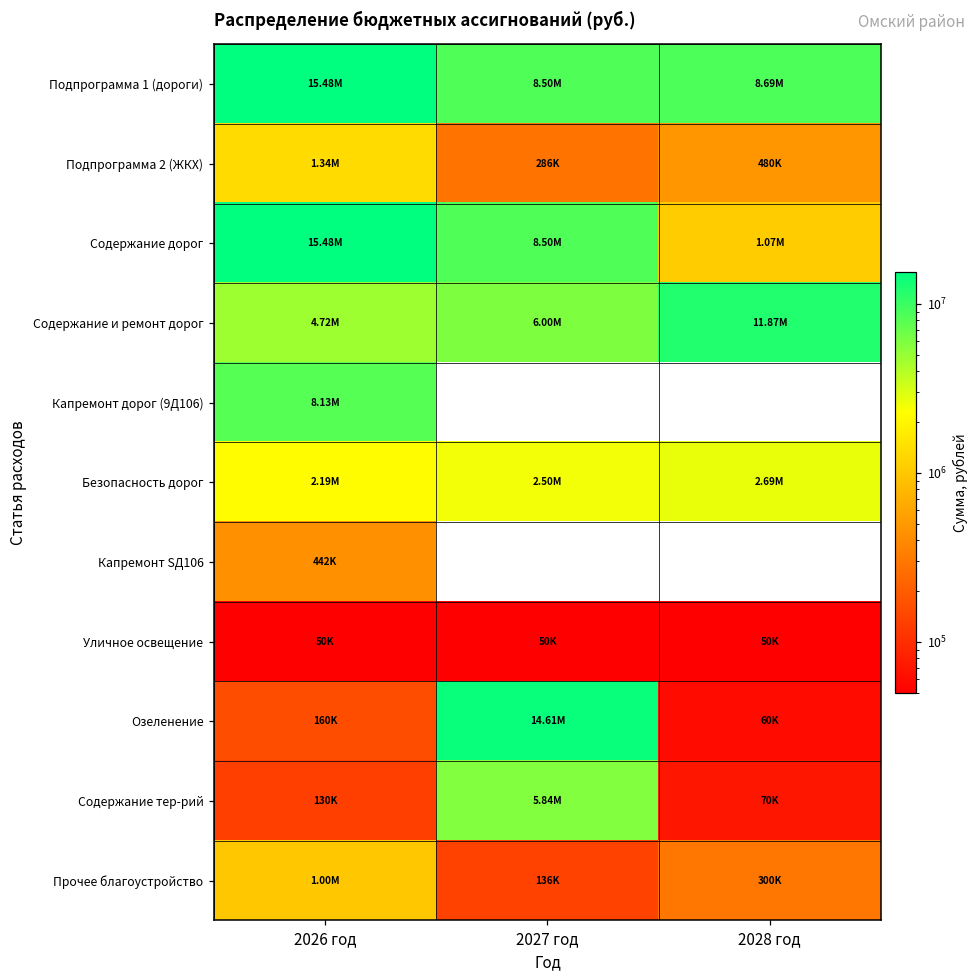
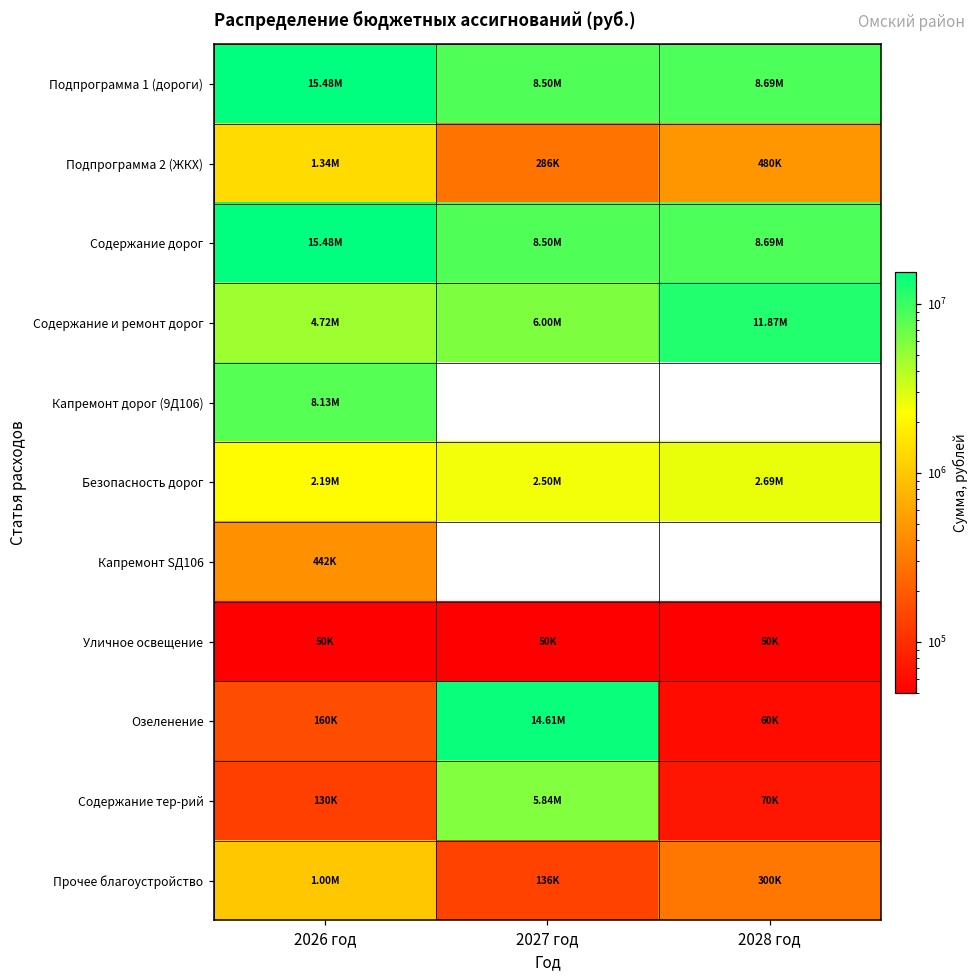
  {
    "Подпрограмма 1 (дороги)": {
      "2026 год": "15.48M",
      "2027 год": "8.50M",
      "2028 год": "8.69M"
    },
    "Подпрограмма 2 (ЖКХ)": {
      "2026 год": "1.34M",
      "2027 год": "286K",
      "2028 год": "480K"
    },
    "Содержание дорог": {
      "2026 год": "15.48M",
      "2027 год": "8.50M",
-     "2028 год": "1.07M"
+     "2028 год": "8.69M"
    },
    "Содержание и ремонт дорог": {
      "2026 год": "4.72M",
      "2027 год": "6.00M",
      "2028 год": "11.87M"
    },
    "Капремонт дорог (9Д106)": {
      "2026 год": "8.13M"
    },
    "Безопасность дорог": {
      "2026 год": "2.19M",
      "2027 год": "2.50M",
      "2028 год": "2.69M"
    },
    "Капремонт SД106": {
      "2026 год": "442K"
    },
    "Уличное освещение": {
      "2026 год": "50K",
      "2027 год": "50K",
      "2028 год": "50K"
    },
    "Озеленение": {
      "2026 год": "160K",
      "2027 год": "14.61M",
      "2028 год": "60K"
    },
    "Содержание тер-рий": {
      "2026 год": "130K",
      "2027 год": "5.84M",
      "2028 год": "70K"
    },
    "Прочее благоустройство": {
      "2026 год": "1.00M",
      "2027 год": "136K",
      "2028 год": "300K"
    }
  }
